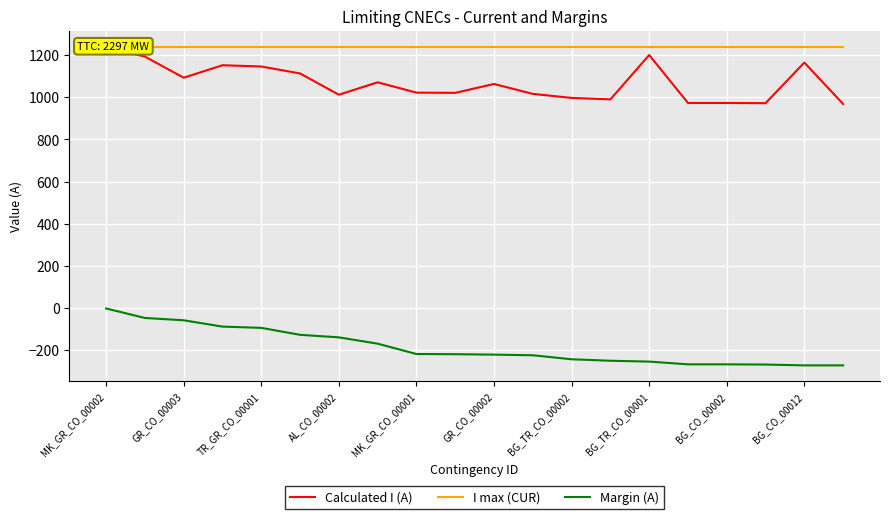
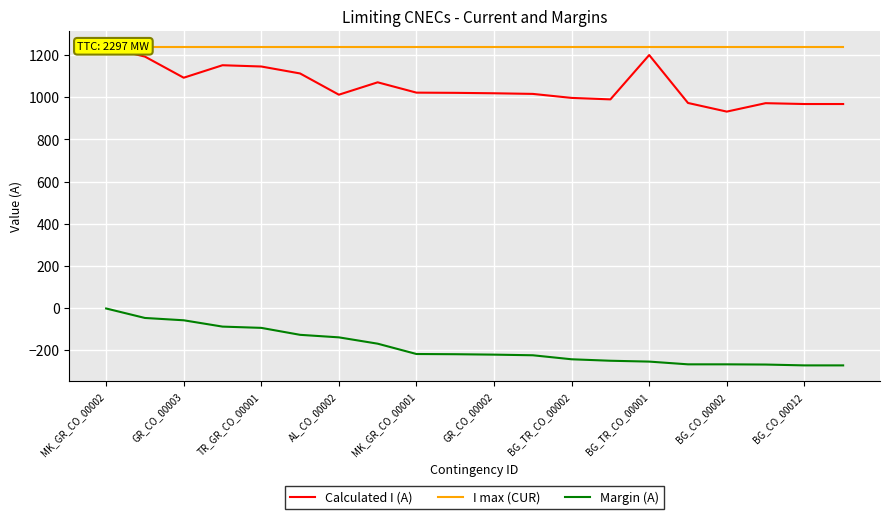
  {
    "Calculated I (A)": {
      "GR_CO_00003": 1090,
      "TR_GR_CO_00001": 1150,
      "AL_CO_00002": 1010,
      "MK_GR_CO_00001": 1020,
-     "GR_CO_00002": 1060,
+     "GR_CO_00002": 1020,
      "BG_TR_CO_00002": 1000,
      "BG_TR_CO_00001": 1200,
-     "BG_CO_00002": 970,
-     "BG_CO_00012": 1160
+     "BG_CO_00002": 930,
+     "BG_CO_00012": 970
    },
    "I max (CUR)": {
      "GR_CO_00003": 1240,
      "TR_GR_CO_00001": 1240,
      "AL_CO_00002": 1240,
      "MK_GR_CO_00001": 1240,
      "GR_CO_00002": 1240,
      "BG_TR_CO_00002": 1240,
      "BG_TR_CO_00001": 1240,
      "BG_CO_00002": 1240,
      "BG_CO_00012": 1240
    },
    "Margin (A)": {
      "MK_GR_CO_00002": 0,
      "GR_CO_00003": -60,
      "TR_GR_CO_00001": -90,
      "AL_CO_00002": -140,
      "MK_GR_CO_00001": -220,
      "GR_CO_00002": -220,
      "BG_TR_CO_00002": -240,
      "BG_TR_CO_00001": -250,
      "BG_CO_00002": -270,
      "BG_CO_00012": -270
    }
  }
